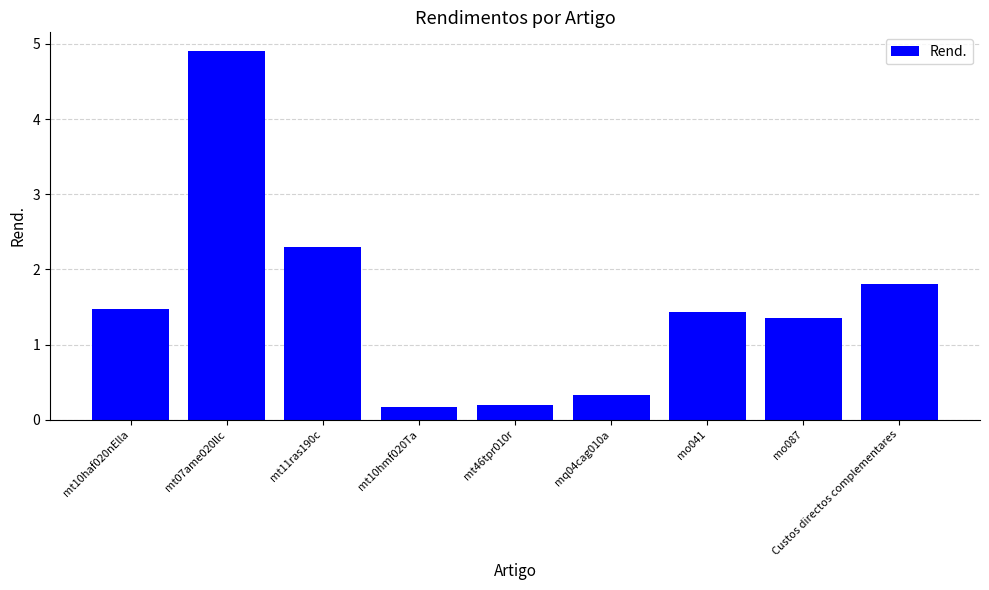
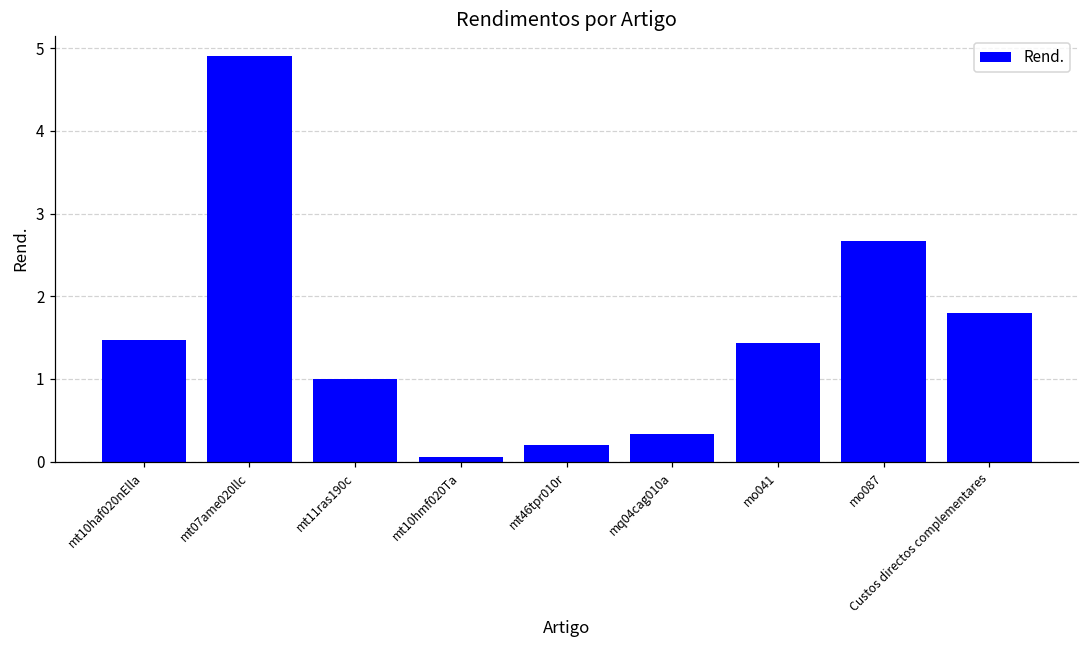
  {
    "mt10haf020nElla": 1.5,
    "mt07ame020llc": 4.9,
-   "mt11ras190c": 2.3,
-   "mt10hmf020Ta": 0.2,
+   "mt11ras190c": 1.0,
+   "mt10hmf020Ta": 0.1,
    "mt46tpr010r": 0.2,
    "mq04cag010a": 0.3,
    "mo041": 1.4,
-   "mo087": 1.3,
+   "mo087": 2.7,
    "Custos directos complementares": 1.8
  }
